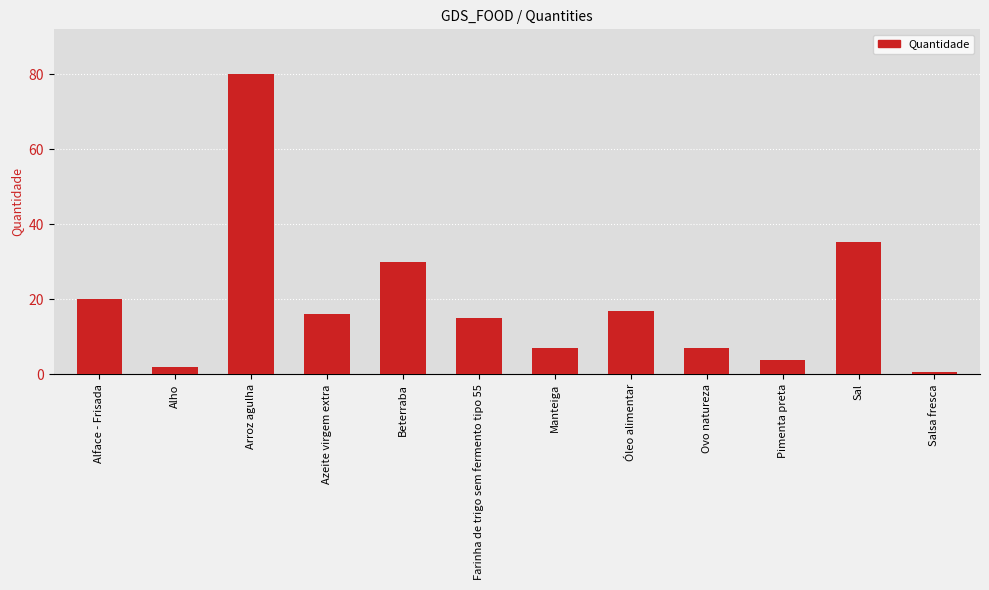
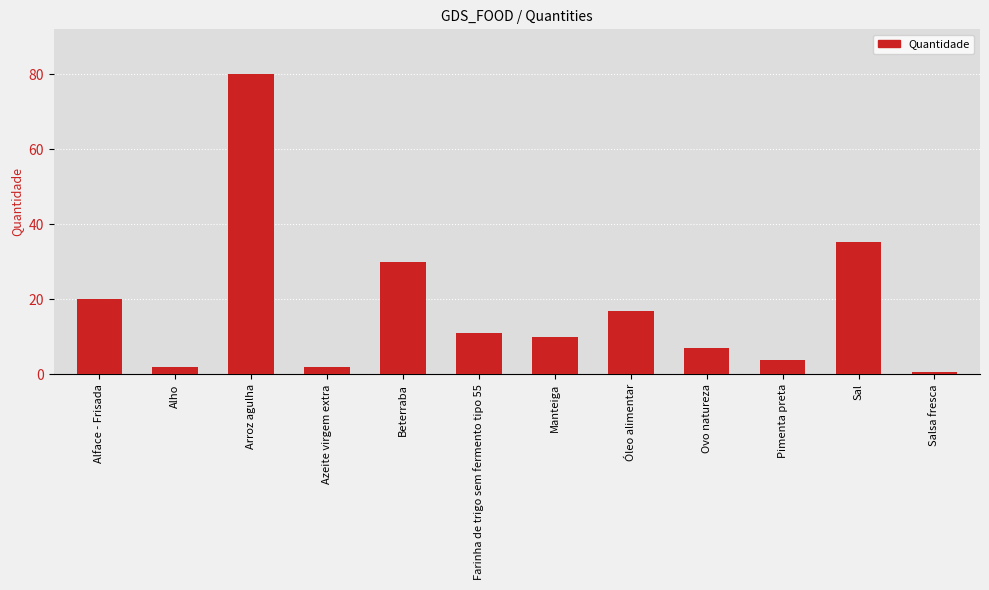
  {
    "Alface - Frisada": 20,
    "Alho": 2,
    "Arroz agulha": 80,
-   "Azeite virgem extra": 16,
+   "Azeite virgem extra": 2,
    "Beterraba": 30,
-   "Farinha de trigo sem fermento tipo 55": 15,
-   "Manteiga": 7,
+   "Farinha de trigo sem fermento tipo 55": 11,
+   "Manteiga": 10,
    "Óleo alimentar": 17,
    "Ovo natureza": 7,
    "Pimenta preta": 4,
    "Sal": 35,
    "Salsa fresca": 1
  }
